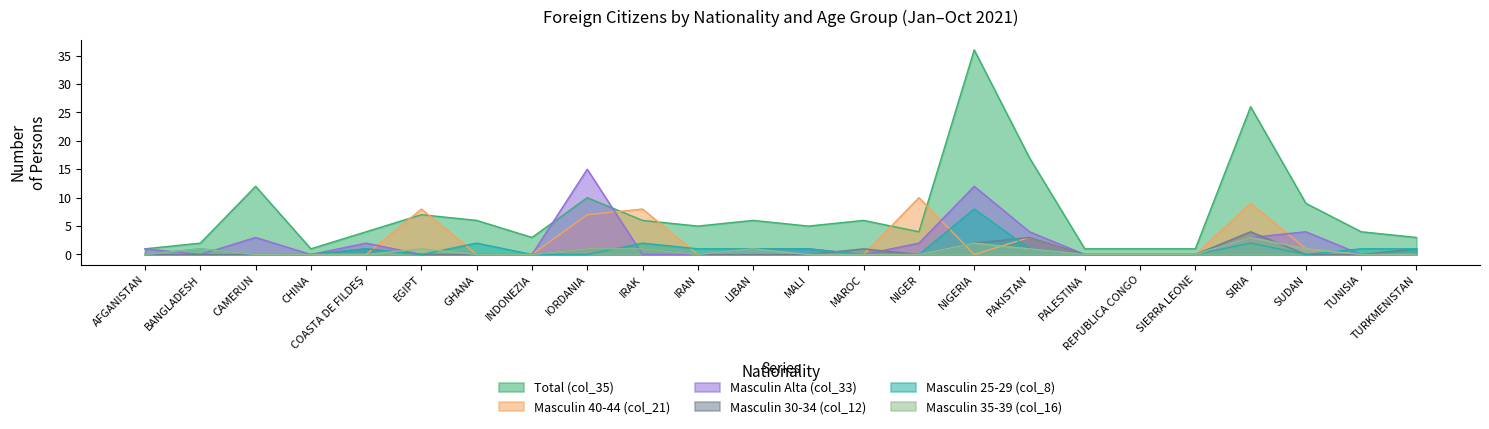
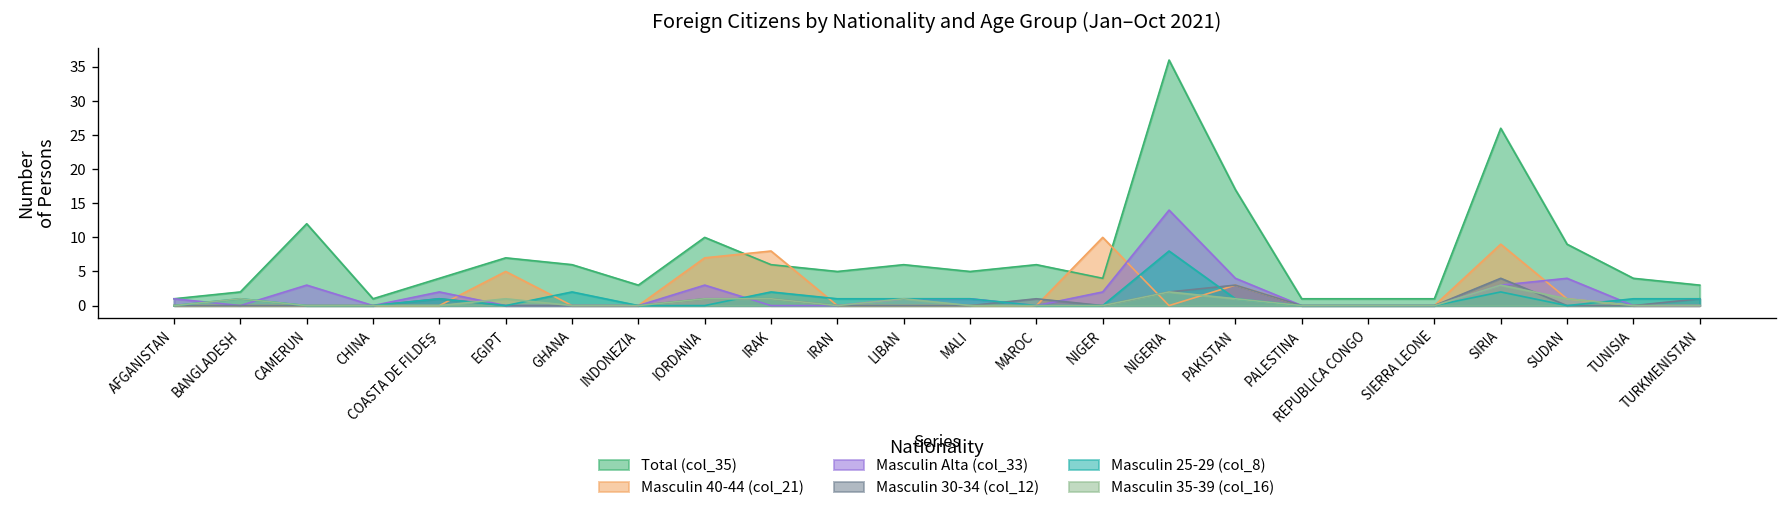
  {
    "Masculin 40-44 (col_21)": {
-     "EGIPT": 8,
+     "EGIPT": 5,
      "IORDANIA": 7,
      "IRAK": 8,
      "NIGER": 10,
      "NIGERIA": 0,
      "SIRIA": 9
    },
    "Masculin Alta (col_33)": {
      "CAMERUN": 3,
      "COASTA DE FILDEŞ": 2,
-     "IORDANIA": 15,
+     "IORDANIA": 3,
      "IRAK": 0,
      "NIGER": 2,
-     "NIGERIA": 12,
+     "NIGERIA": 14,
      "PAKISTAN": 4,
      "SUDAN": 4
    }
  }
